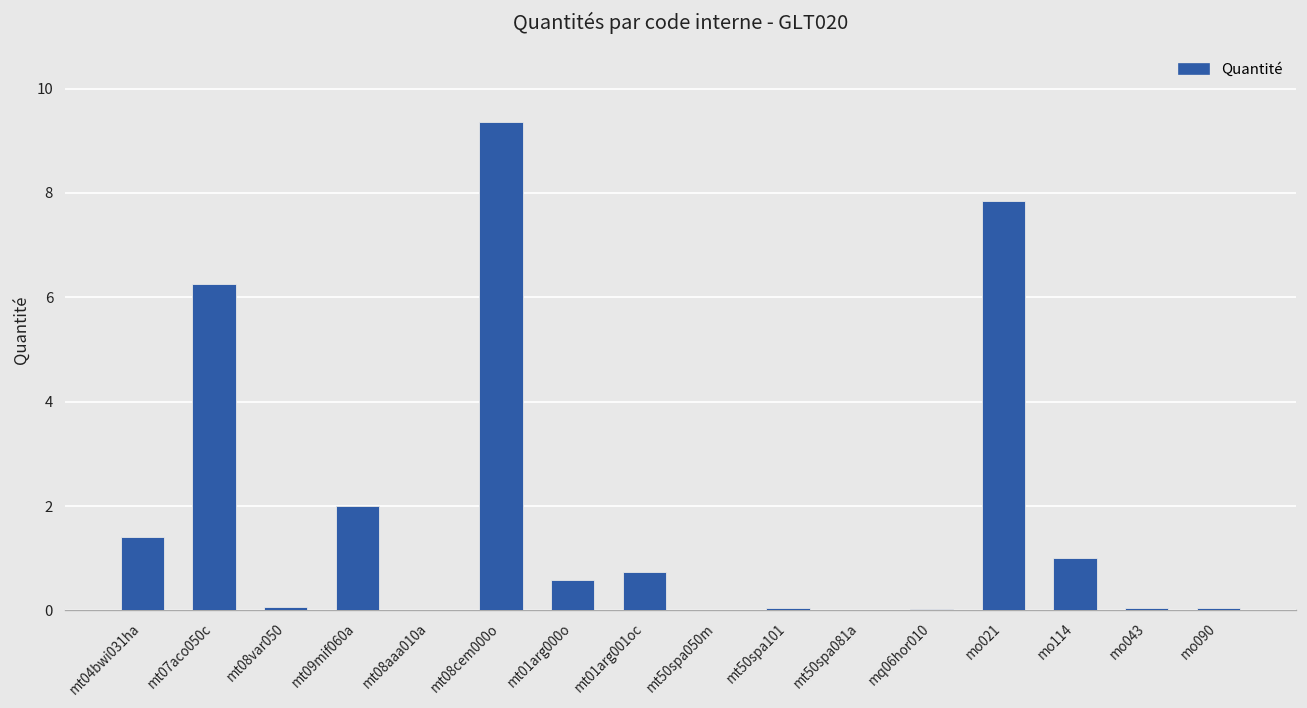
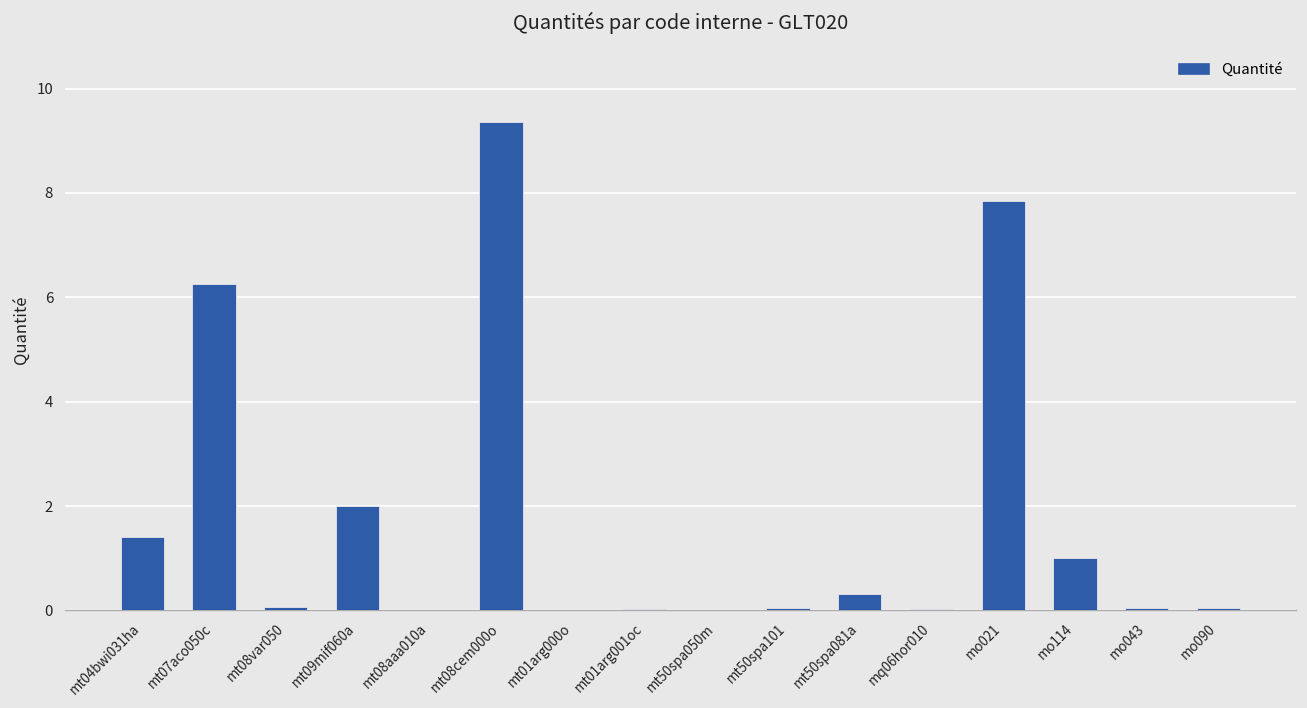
  {
    "mt04bwi031ha": 1.4,
    "mt07aco050c": 6.3,
    "mt09mif060a": 2.0,
    "mt08cem000o": 9.4,
-   "mt01arg000o": 0.6,
-   "mt01arg001oc": 0.7,
-   "mt50spa081a": 0.0,
+   "mt01arg000o": 0.0,
+   "mt01arg001oc": 0.0,
+   "mt50spa081a": 0.3,
    "mo021": 7.9,
    "mo114": 1.0
  }
